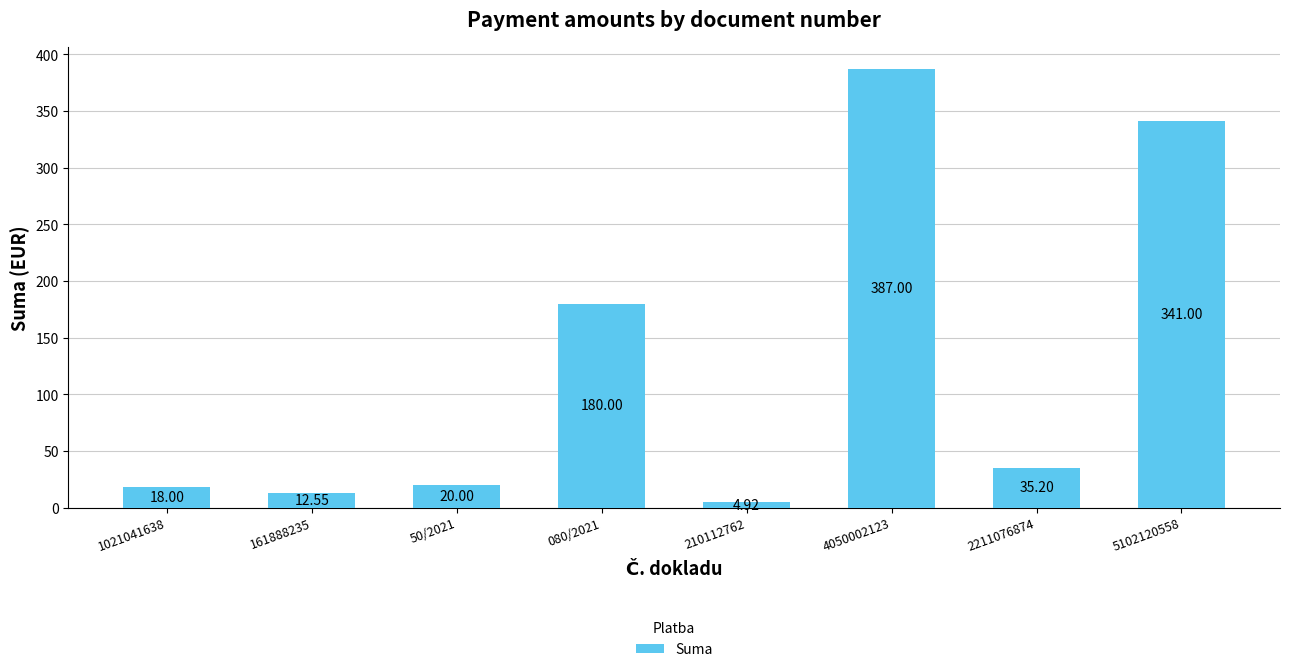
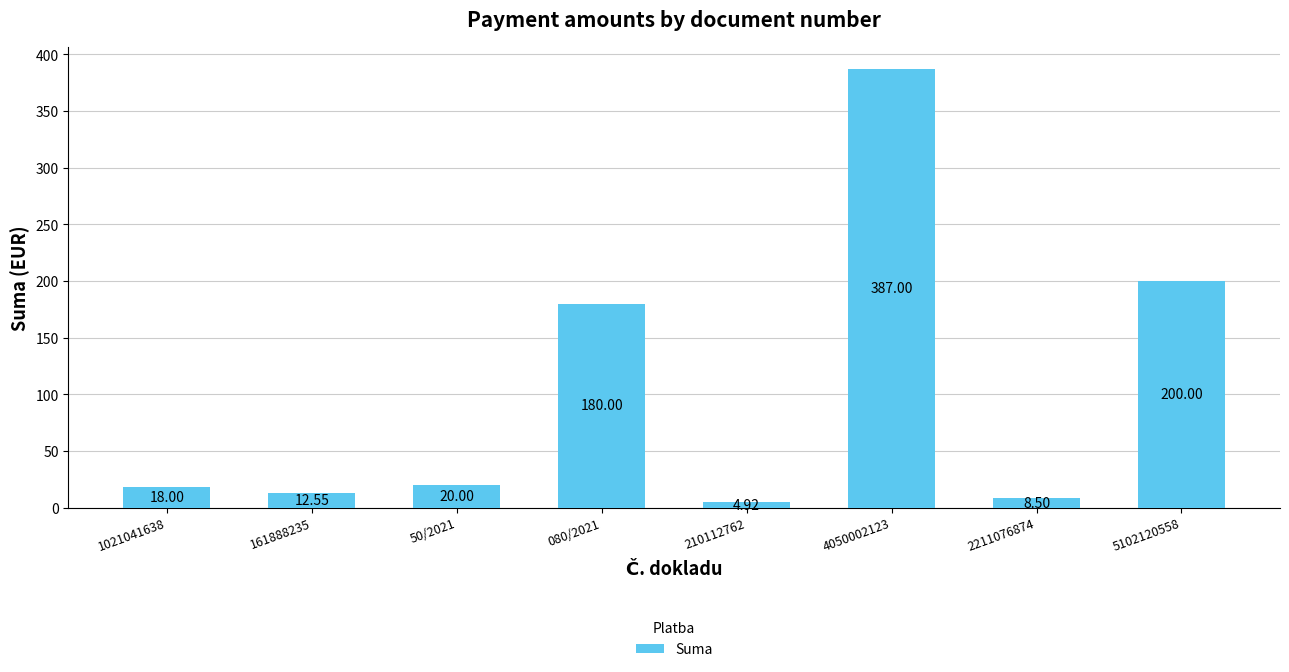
  {
    "1021041638": 18.00,
    "161888235": 12.55,
    "50/2021": 20.00,
    "080/2021": 180.00,
    "210112762": 4.92,
    "4050002123": 387.00,
-   "2211076874": 35.20,
-   "5102120558": 341.00
+   "2211076874": 8.50,
+   "5102120558": 200.00
  }
